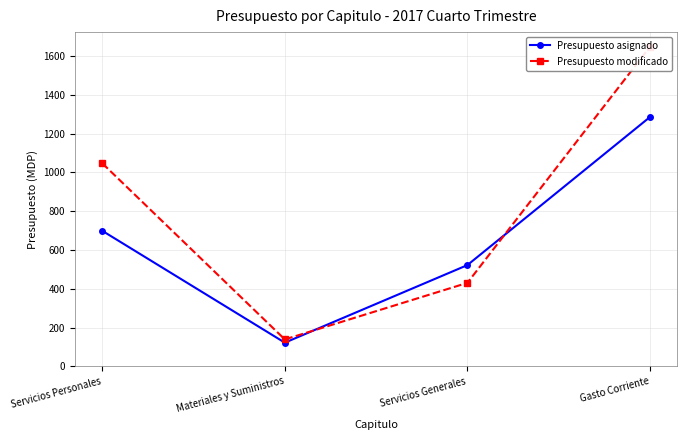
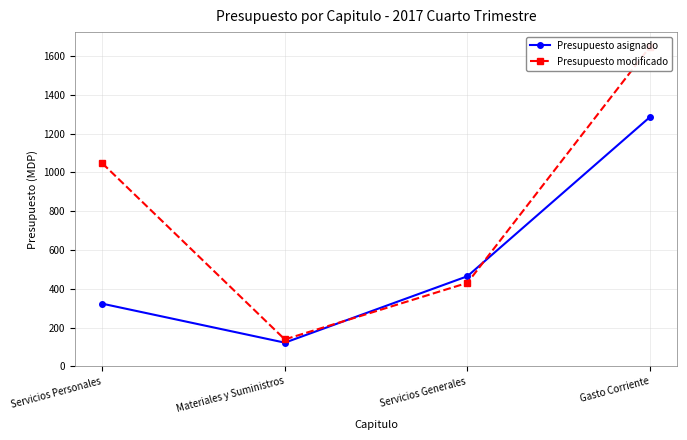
  {
    "Presupuesto asignado": {
-     "Servicios Personales": 700,
+     "Servicios Personales": 320,
      "Materiales y Suministros": 120,
-     "Servicios Generales": 520,
+     "Servicios Generales": 460,
      "Gasto Corriente": 1280
    },
    "Presupuesto modificado": {
      "Servicios Personales": 1050,
      "Materiales y Suministros": 140,
      "Servicios Generales": 430
    }
  }
